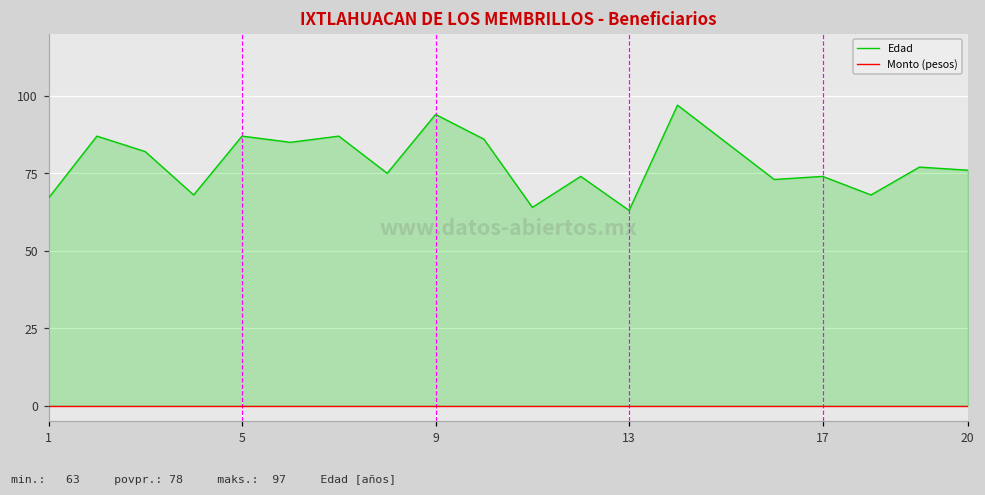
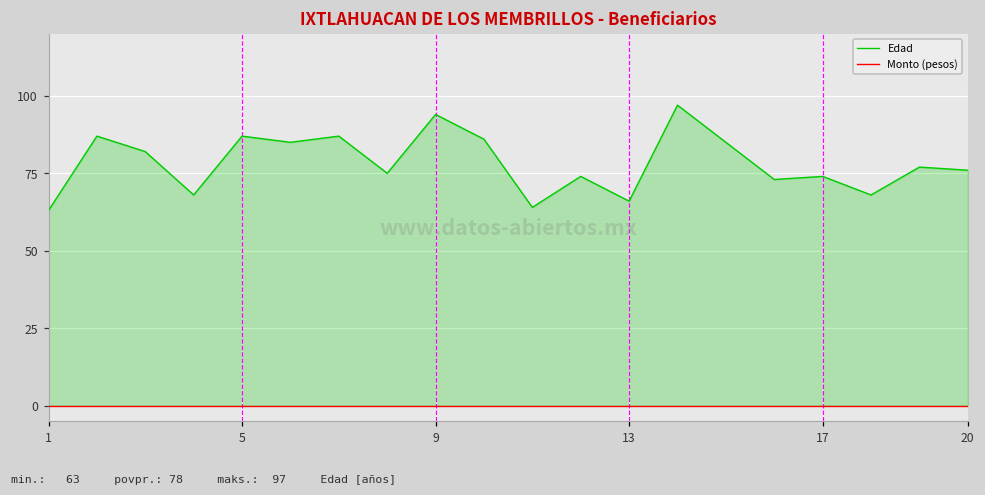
  {
    "Edad": {
-     "1": 67,
+     "1": 63,
      "5": 87,
      "9": 94,
-     "13": 63,
+     "13": 66,
      "17": 74,
      "20": 76
    },
    "Monto (pesos)": {
      "1": 0,
      "5": 0,
      "9": 0,
      "13": 0,
      "17": 0,
      "20": 0
    }
  }
